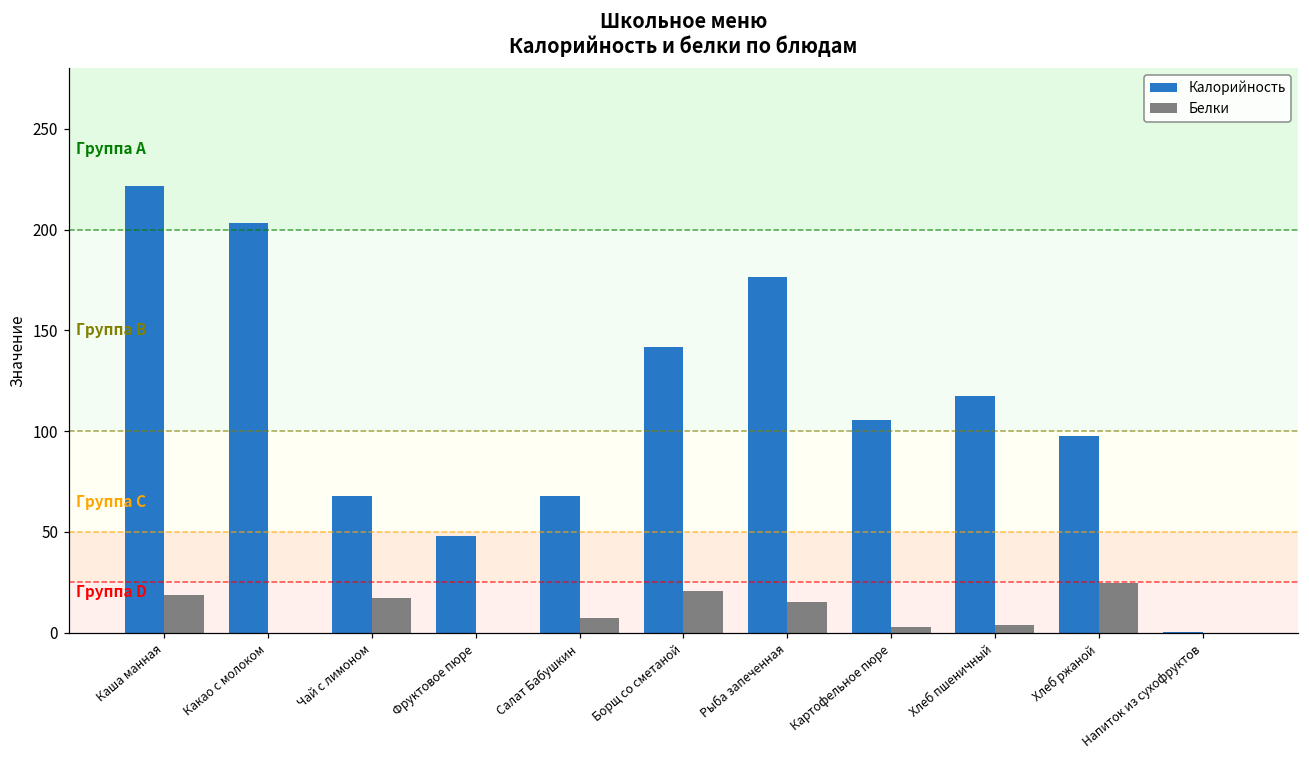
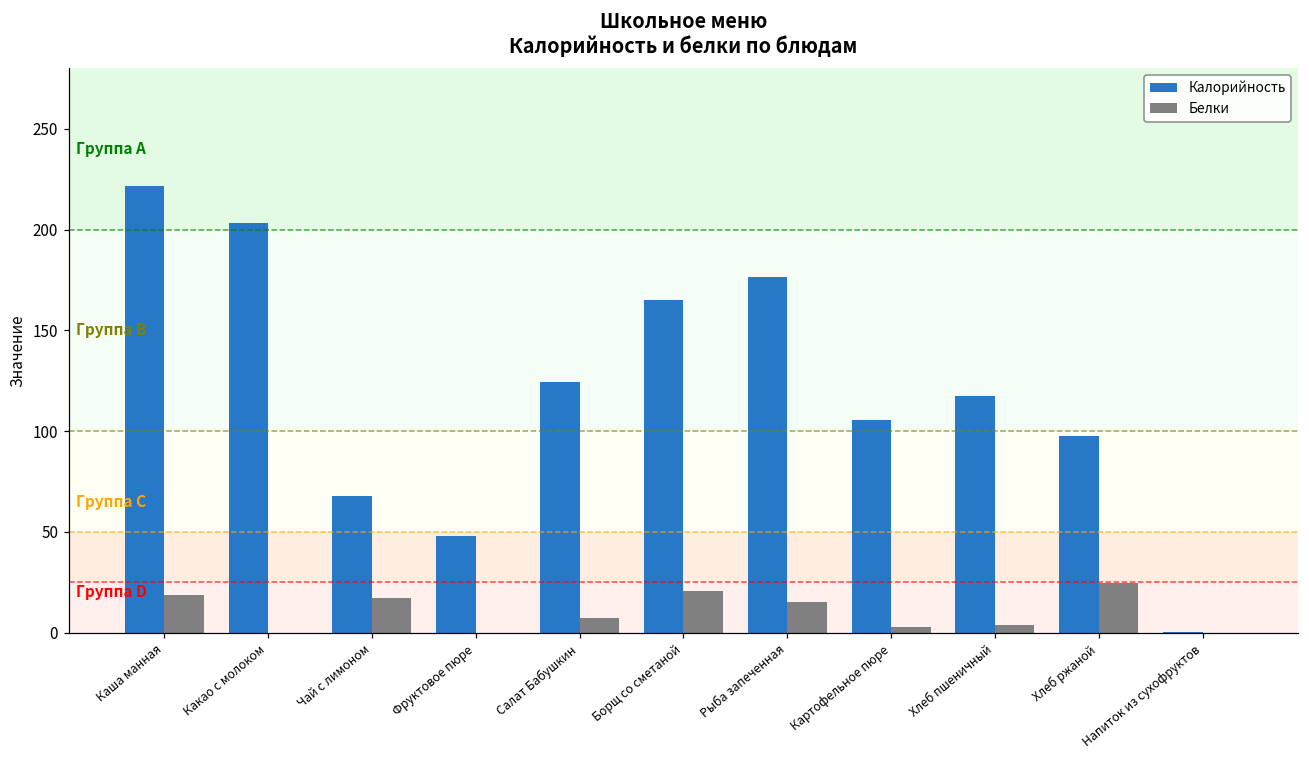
  {
    "Калорийность": {
      "Каша манная": 222,
      "Какао с молоком": 203,
      "Чай с лимоном": 68,
      "Фруктовое пюре": 48,
-     "Салат Бабушкин": 68,
-     "Борщ со сметаной": 142,
+     "Салат Бабушкин": 124,
+     "Борщ со сметаной": 165,
      "Рыба запеченная": 177,
      "Картофельное пюре": 105,
      "Хлеб пшеничный": 117,
      "Хлеб ржаной": 98
    }
  }
